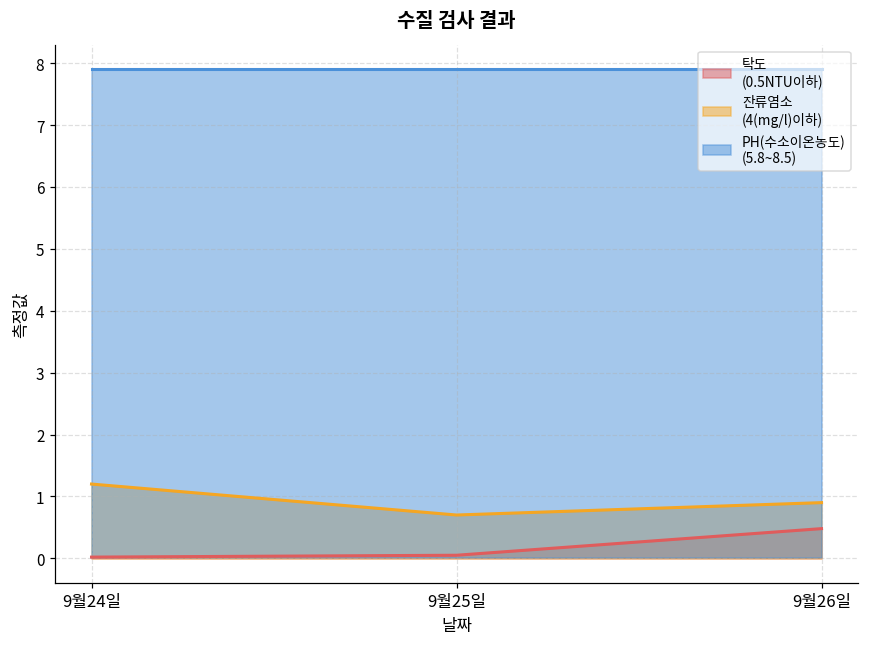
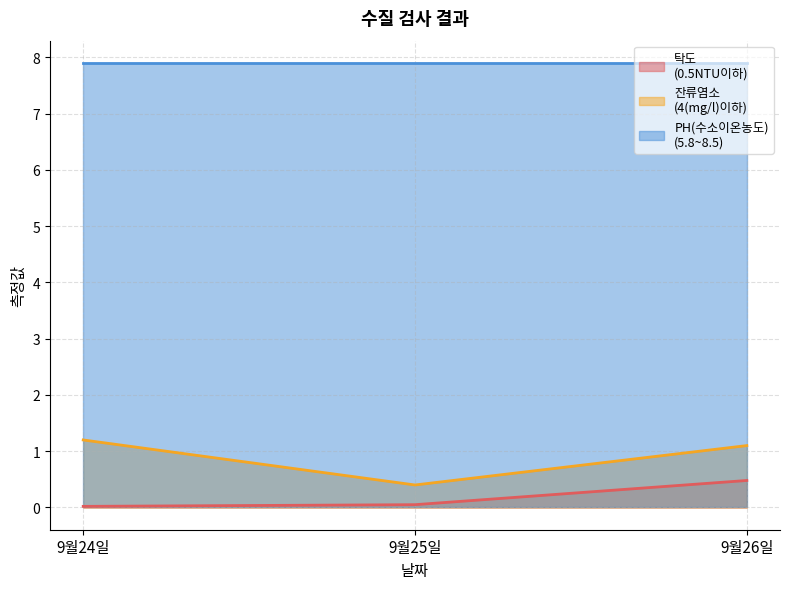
  {
    "탁도 (0.5NTU이하)": {
      "9월24일": 0.0,
      "9월25일": 0.1,
      "9월26일": 0.5
    },
    "잔류염소 (4(mg/l)이하)": {
      "9월24일": 1.2,
-     "9월25일": 0.7,
-     "9월26일": 0.9
+     "9월25일": 0.4,
+     "9월26일": 1.1
    },
    "PH(수소이온농도) (5.8~8.5)": {
      "9월24일": 7.9,
      "9월25일": 7.9
    }
  }
